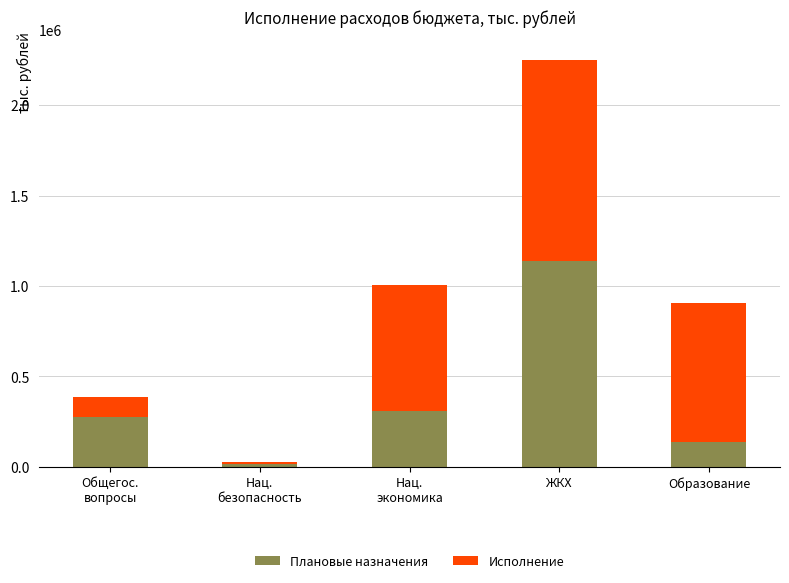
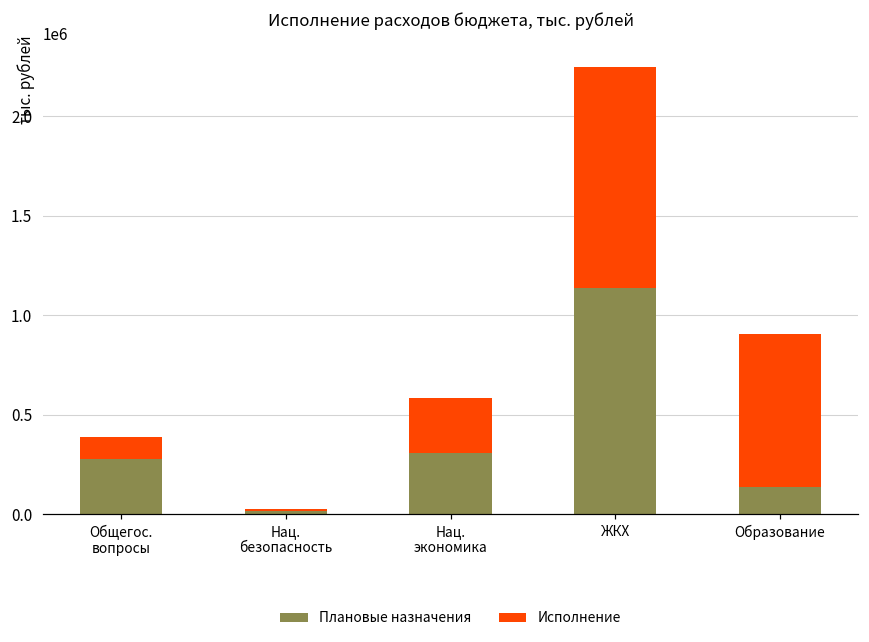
  {
    "Плановые назначения": {
      "Общегос. вопросы": 280000,
      "Нац. безопасность": 10000,
      "Нац. экономика": 310000,
      "ЖКХ": 1140000,
      "Образование": 140000
    },
    "Исполнение": {
      "Общегос. вопросы": 110000,
      "Нац. безопасность": 10000,
-     "Нац. экономика": 700000,
+     "Нац. экономика": 280000,
      "ЖКХ": 1110000,
      "Образование": 770000
    }
  }
